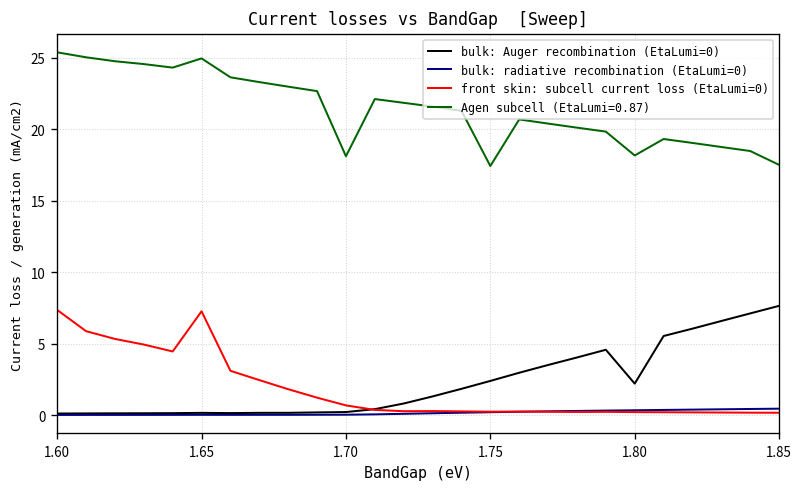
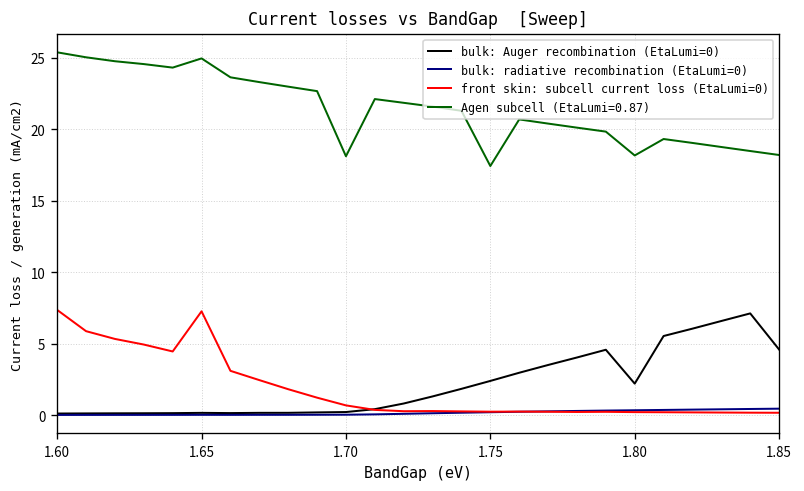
  {
    "bulk: Auger recombination (EtaLumi=0)": {
      "1.75": 2.4,
      "1.80": 2.2,
-     "1.85": 7.7
+     "1.85": 4.6
    },
    "bulk: radiative recombination (EtaLumi=0)": {
      "1.85": 0.5
    },
    "front skin: subcell current loss (EtaLumi=0)": {
      "1.60": 7.4,
      "1.65": 7.3,
      "1.70": 0.7,
      "1.85": 0.2
    },
    "Agen subcell (EtaLumi=0.87)": {
      "1.60": 25.4,
      "1.65": 25.0,
      "1.70": 18.1,
      "1.75": 17.4,
      "1.80": 18.2,
-     "1.85": 17.5
+     "1.85": 18.2
    }
  }
